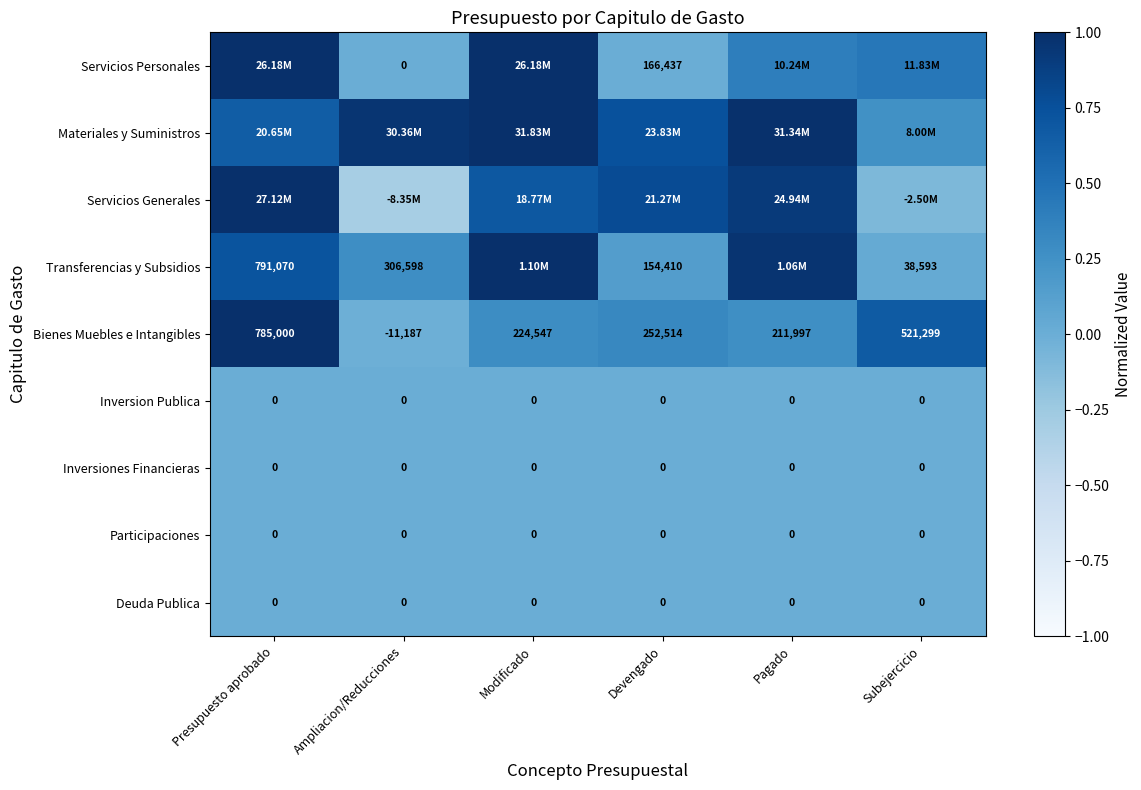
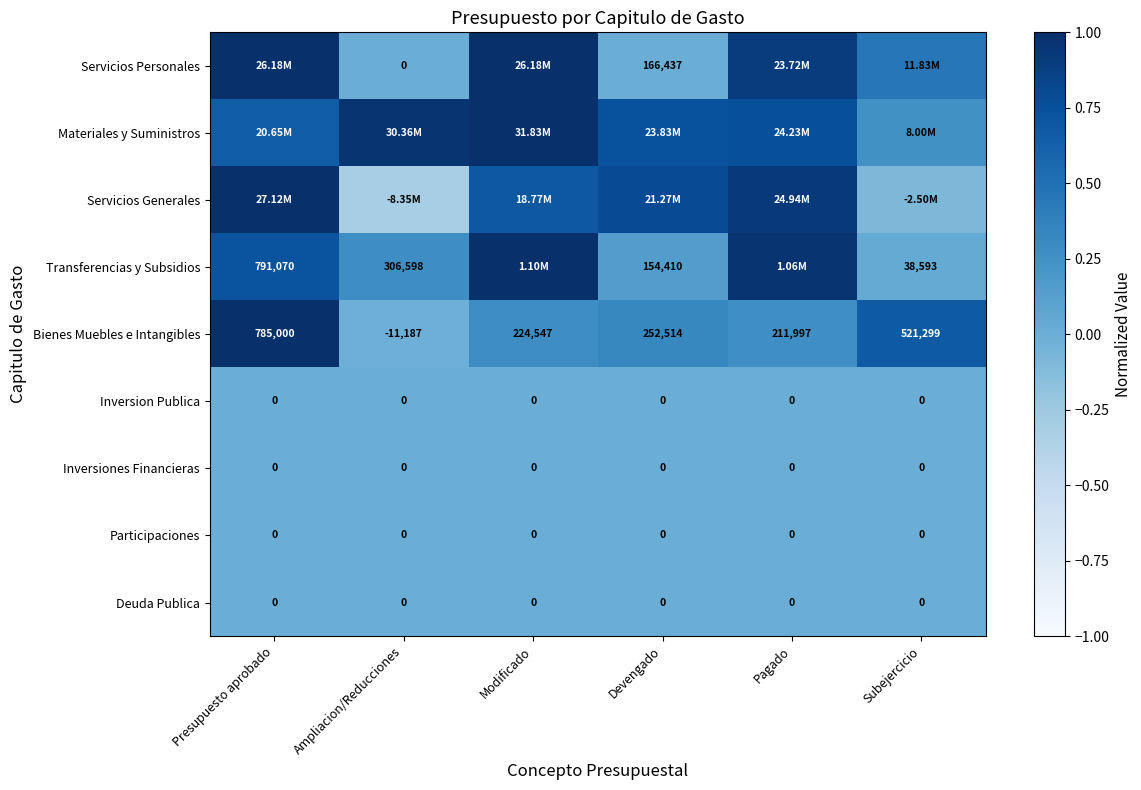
  {
    "Servicios Personales": {
      "Presupuesto aprobado": "26.18M",
      "Ampliacion/Reducciones": "0",
      "Modificado": "26.18M",
      "Devengado": "166,437",
-     "Pagado": "10.24M",
+     "Pagado": "23.72M",
      "Subejercicio": "11.83M"
    },
    "Materiales y Suministros": {
      "Presupuesto aprobado": "20.65M",
      "Ampliacion/Reducciones": "30.36M",
      "Modificado": "31.83M",
      "Devengado": "23.83M",
-     "Pagado": "31.34M",
+     "Pagado": "24.23M",
      "Subejercicio": "8.00M"
    },
    "Servicios Generales": {
      "Presupuesto aprobado": "27.12M",
      "Ampliacion/Reducciones": "-8.35M",
      "Modificado": "18.77M",
      "Devengado": "21.27M",
      "Pagado": "24.94M",
      "Subejercicio": "-2.50M"
    },
    "Transferencias y Subsidios": {
      "Presupuesto aprobado": "791,070",
      "Ampliacion/Reducciones": "306,598",
      "Modificado": "1.10M",
      "Devengado": "154,410",
      "Pagado": "1.06M",
      "Subejercicio": "38,593"
    },
    "Bienes Muebles e Intangibles": {
      "Presupuesto aprobado": "785,000",
      "Ampliacion/Reducciones": "-11,187",
      "Modificado": "224,547",
      "Devengado": "252,514",
      "Pagado": "211,997",
      "Subejercicio": "521,299"
    },
    "Inversion Publica": {
      "Presupuesto aprobado": "0",
      "Ampliacion/Reducciones": "0",
      "Modificado": "0",
      "Devengado": "0",
      "Pagado": "0",
      "Subejercicio": "0"
    },
    "Inversiones Financieras": {
      "Presupuesto aprobado": "0",
      "Ampliacion/Reducciones": "0",
      "Modificado": "0",
      "Devengado": "0",
      "Pagado": "0",
      "Subejercicio": "0"
    },
    "Participaciones": {
      "Presupuesto aprobado": "0",
      "Ampliacion/Reducciones": "0",
      "Modificado": "0",
      "Devengado": "0",
      "Pagado": "0",
      "Subejercicio": "0"
    },
    "Deuda Publica": {
      "Presupuesto aprobado": "0",
      "Ampliacion/Reducciones": "0",
      "Modificado": "0",
      "Devengado": "0",
      "Pagado": "0",
      "Subejercicio": "0"
    }
  }
